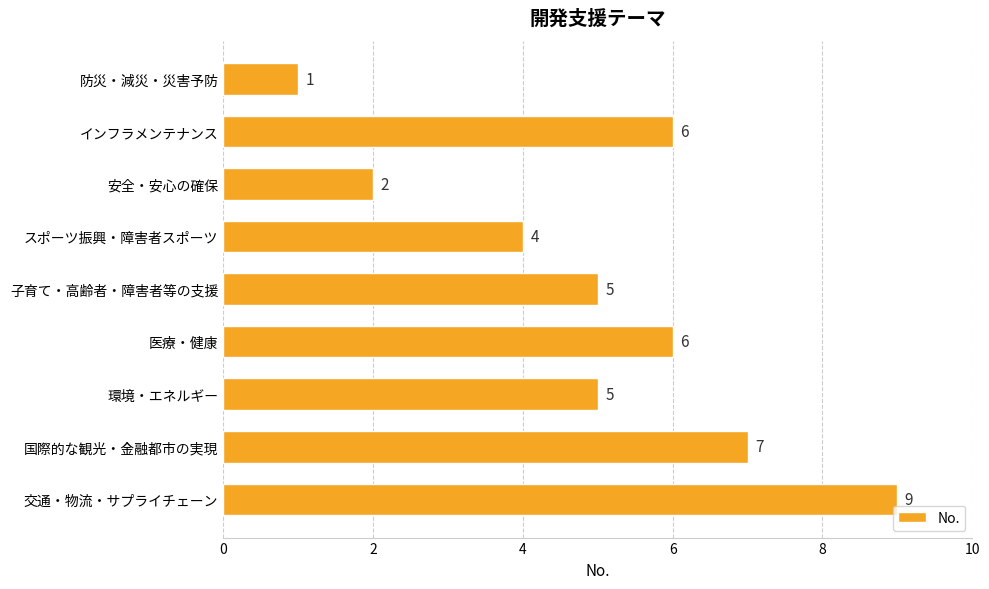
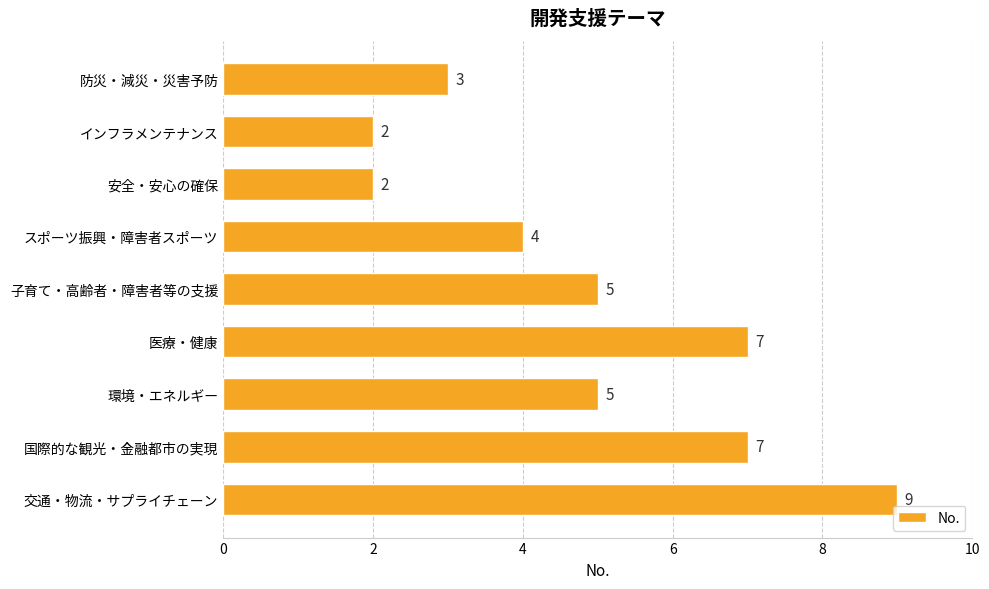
  {
-   "防災・減災・災害予防": 1,
-   "インフラメンテナンス": 6,
+   "防災・減災・災害予防": 3,
+   "インフラメンテナンス": 2,
    "安全・安心の確保": 2,
    "スポーツ振興・障害者スポーツ": 4,
    "子育て・高齢者・障害者等の支援": 5,
-   "医療・健康": 6,
+   "医療・健康": 7,
    "環境・エネルギー": 5,
    "国際的な観光・金融都市の実現": 7
  }
